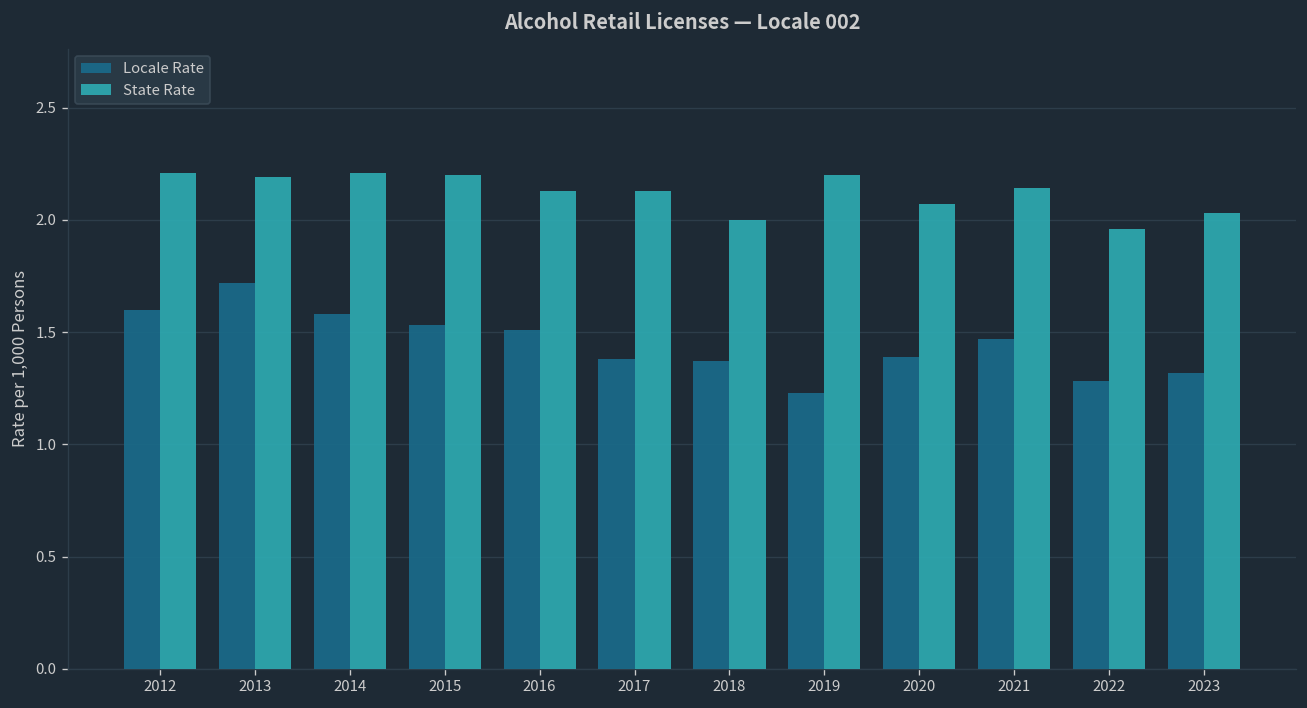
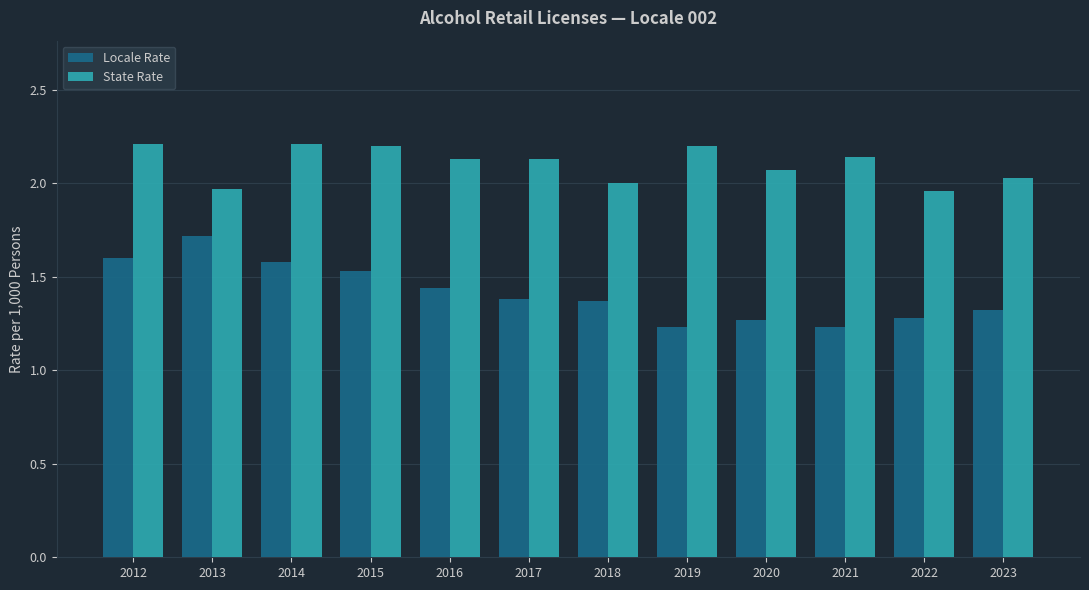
  {
    "Locale Rate": {
      "2012": 1.60,
      "2013": 1.72,
      "2014": 1.58,
      "2015": 1.53,
-     "2016": 1.51,
+     "2016": 1.44,
      "2017": 1.38,
      "2018": 1.37,
      "2019": 1.23,
-     "2020": 1.39,
-     "2021": 1.47,
+     "2020": 1.27,
+     "2021": 1.23,
      "2022": 1.28,
      "2023": 1.32
    },
    "State Rate": {
      "2012": 2.21,
-     "2013": 2.19,
+     "2013": 1.97,
      "2014": 2.21,
      "2015": 2.20,
      "2016": 2.13,
      "2017": 2.13,
      "2018": 2.00,
      "2019": 2.20,
      "2020": 2.07,
      "2021": 2.14,
      "2022": 1.96,
      "2023": 2.03
    }
  }
